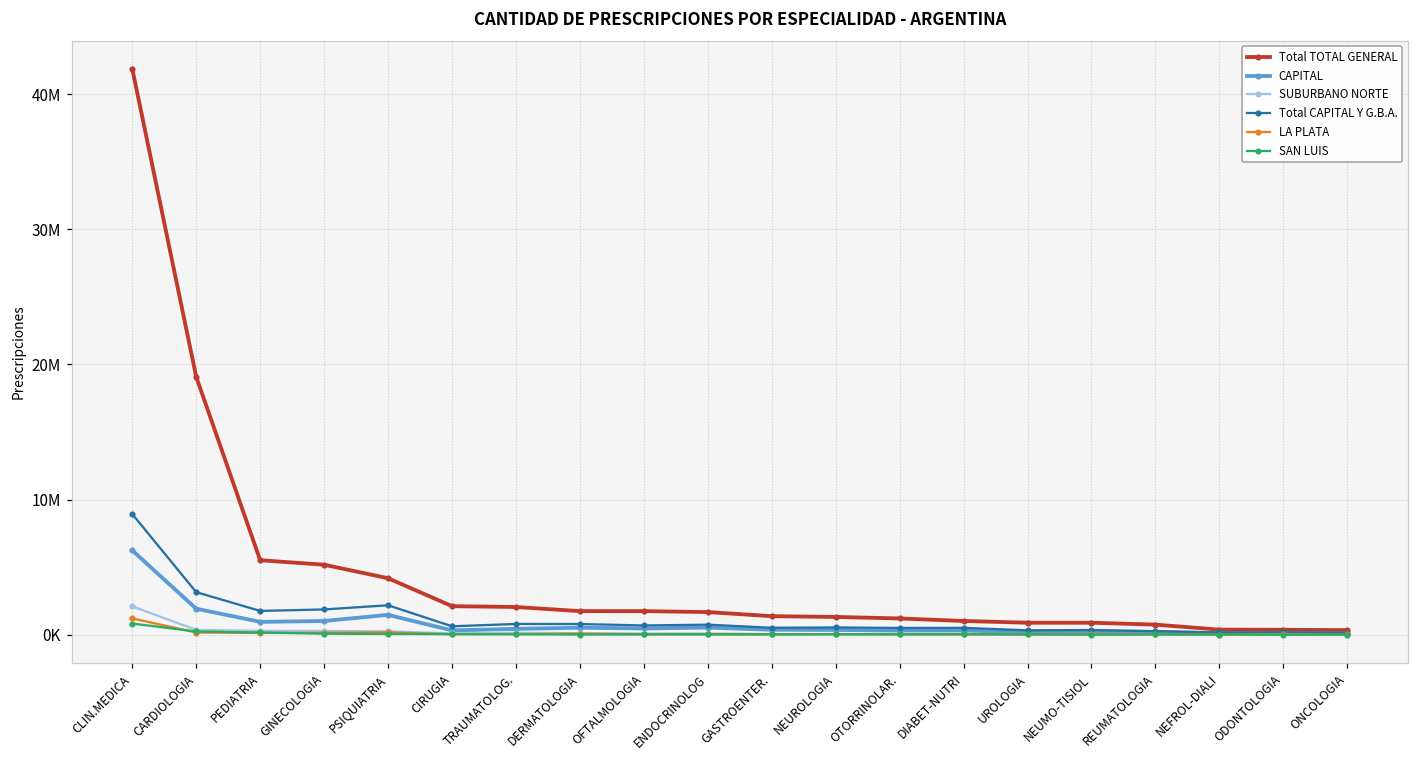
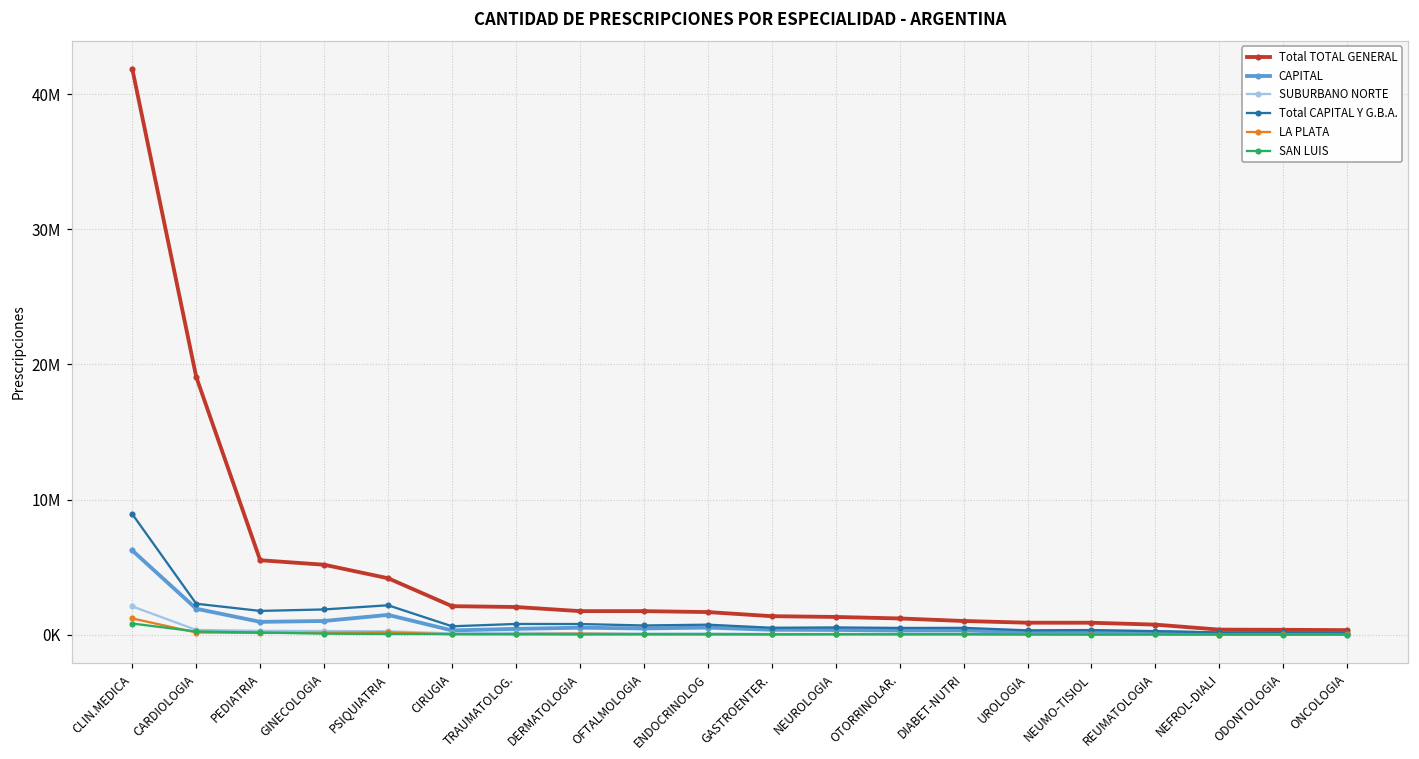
  {
    "Total TOTAL GENERAL": {
      "CLIN.MEDICA": 41900000,
      "CARDIOLOGIA": 19100000,
      "PEDIATRIA": 5500000,
      "GINECOLOGIA": 5200000,
      "PSIQUIATRIA": 4200000,
      "CIRUGIA": 2100000,
      "TRAUMATOLOG.": 2000000,
      "DERMATOLOGIA": 1700000,
      "OFTALMOLOGIA": 1700000,
      "ENDOCRINOLOG": 1700000,
      "GASTROENTER.": 1400000,
      "NEUROLOGIA": 1300000,
      "OTORRINOLAR.": 1200000,
      "DIABET-NUTRI": 1000000,
      "UROLOGIA": 900000,
      "NEUMO-TISIOL": 900000,
      "REUMATOLOGIA": 700000,
      "NEFROL-DIALI": 400000
    },
    "CAPITAL": {
      "CLIN.MEDICA": 6200000,
      "CARDIOLOGIA": 1900000,
      "PEDIATRIA": 900000,
      "GINECOLOGIA": 1000000,
      "PSIQUIATRIA": 1500000,
      "CIRUGIA": 300000,
      "TRAUMATOLOG.": 400000,
      "DERMATOLOGIA": 500000,
      "OFTALMOLOGIA": 500000,
      "ENDOCRINOLOG": 500000
    },
    "SUBURBANO NORTE": {
      "CLIN.MEDICA": 2100000
    },
    "Total CAPITAL Y G.B.A.": {
      "CLIN.MEDICA": 8900000,
-     "CARDIOLOGIA": 3100000,
+     "CARDIOLOGIA": 2300000,
      "PEDIATRIA": 1800000,
      "GINECOLOGIA": 1900000,
      "PSIQUIATRIA": 2200000,
      "CIRUGIA": 600000,
      "TRAUMATOLOG.": 800000,
      "DERMATOLOGIA": 800000,
      "OFTALMOLOGIA": 700000,
      "ENDOCRINOLOG": 700000
    },
    "LA PLATA": {
      "CLIN.MEDICA": 1200000
    },
    "SAN LUIS": {
      "CLIN.MEDICA": 800000
    }
  }
